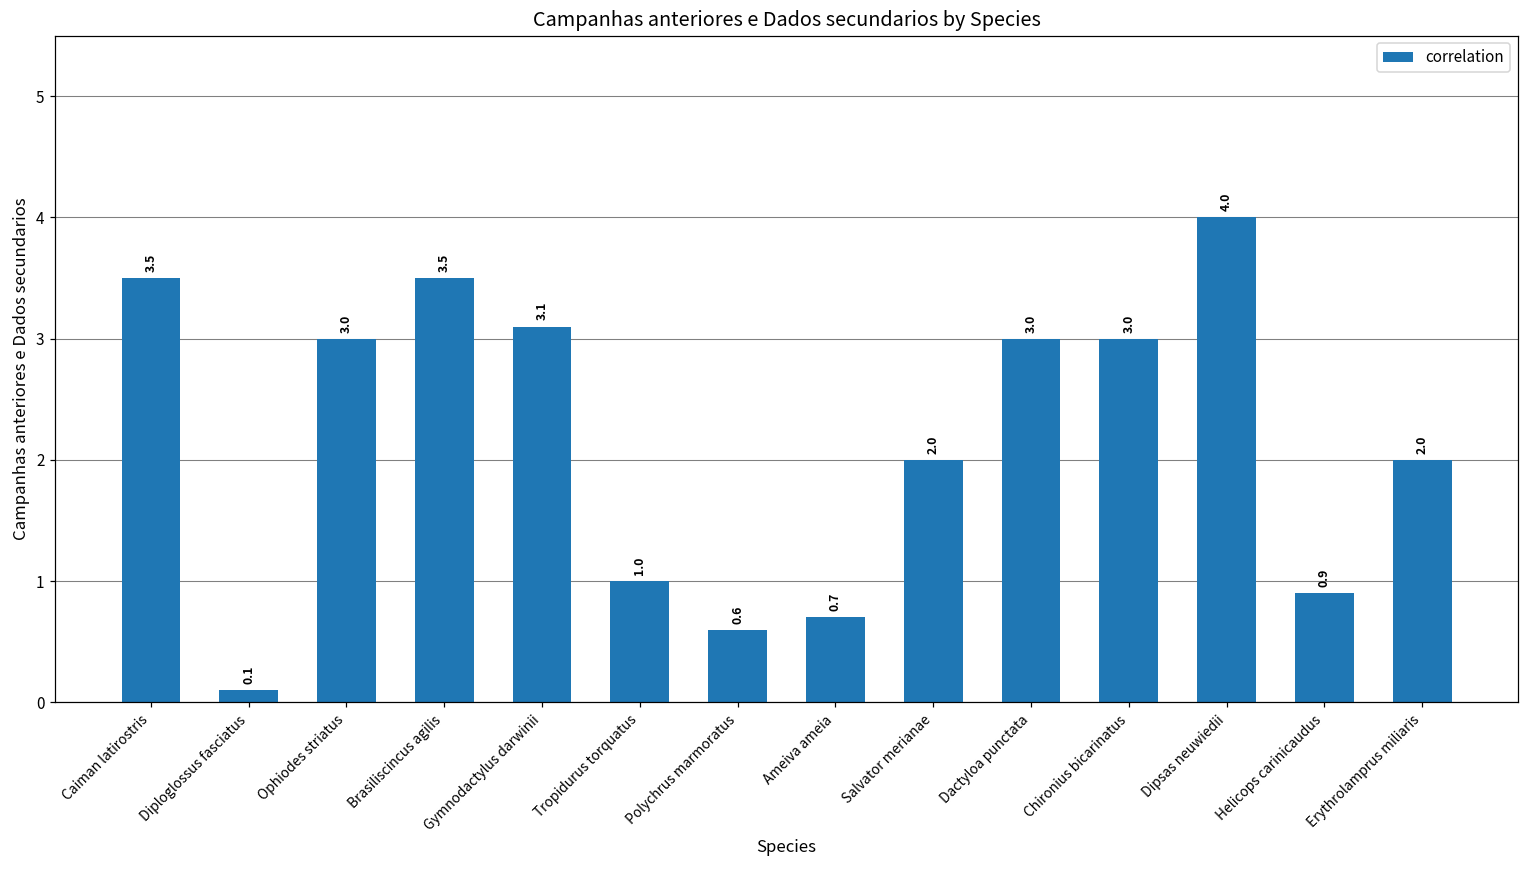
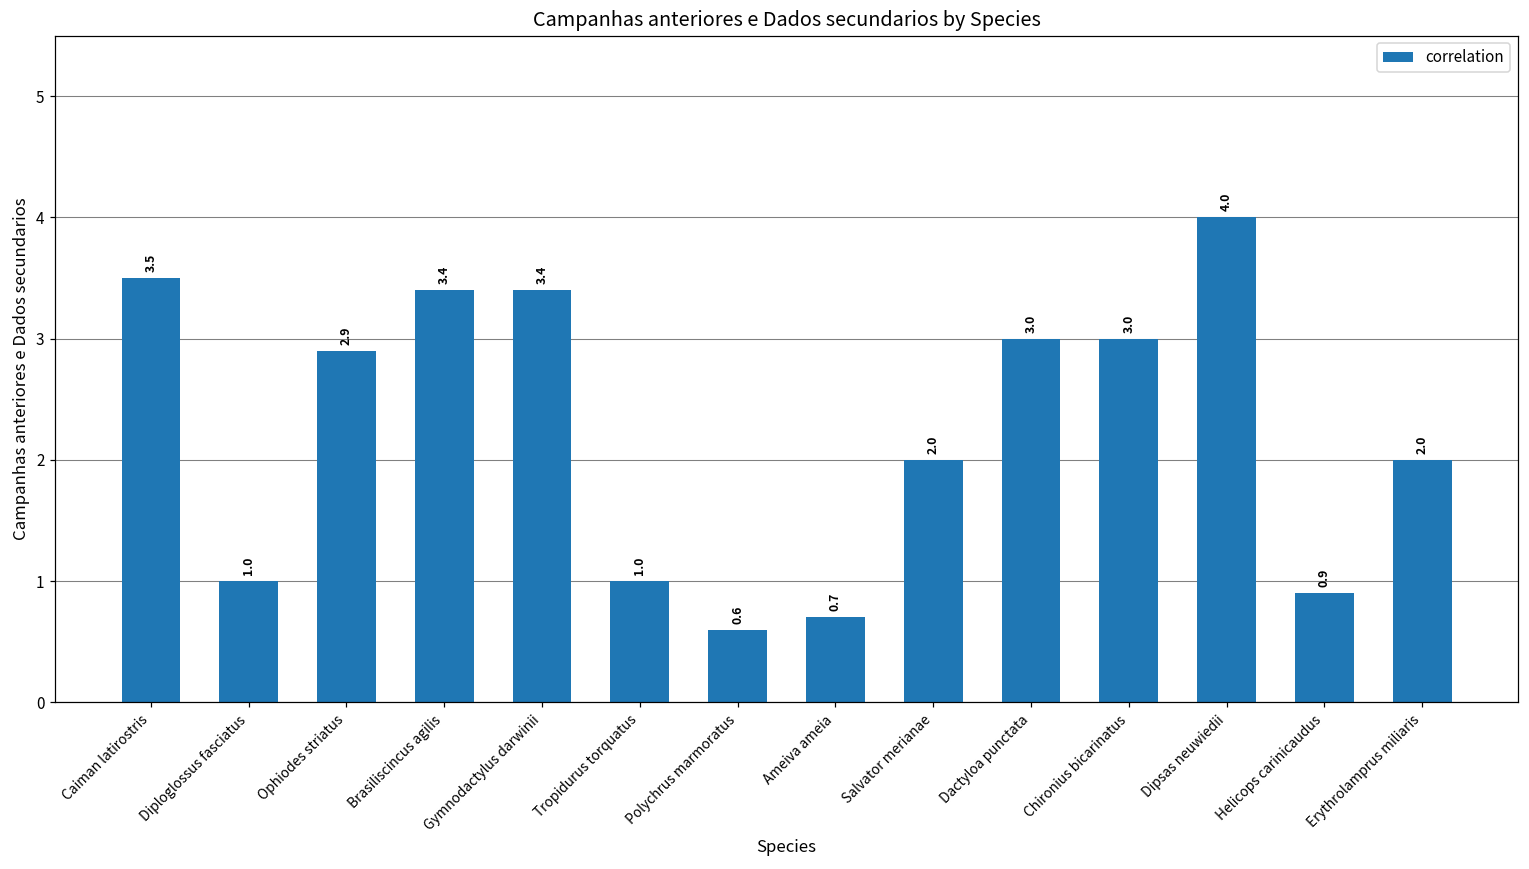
  {
    "Caiman latirostris": 3.5,
-   "Diploglossus fasciatus": 0.1,
-   "Ophiodes striatus": 3.0,
-   "Brasiliscincus agilis": 3.5,
-   "Gymnodactylus darwinii": 3.1,
+   "Diploglossus fasciatus": 1.0,
+   "Ophiodes striatus": 2.9,
+   "Brasiliscincus agilis": 3.4,
+   "Gymnodactylus darwinii": 3.4,
    "Tropidurus torquatus": 1.0,
    "Polychrus marmoratus": 0.6,
    "Ameiva ameia": 0.7,
    "Salvator merianae": 2.0,
    "Dactyloa punctata": 3.0,
    "Chironius bicarinatus": 3.0,
    "Dipsas neuwiedii": 4.0,
    "Helicops carinicaudus": 0.9,
    "Erythrolamprus miliaris": 2.0
  }
